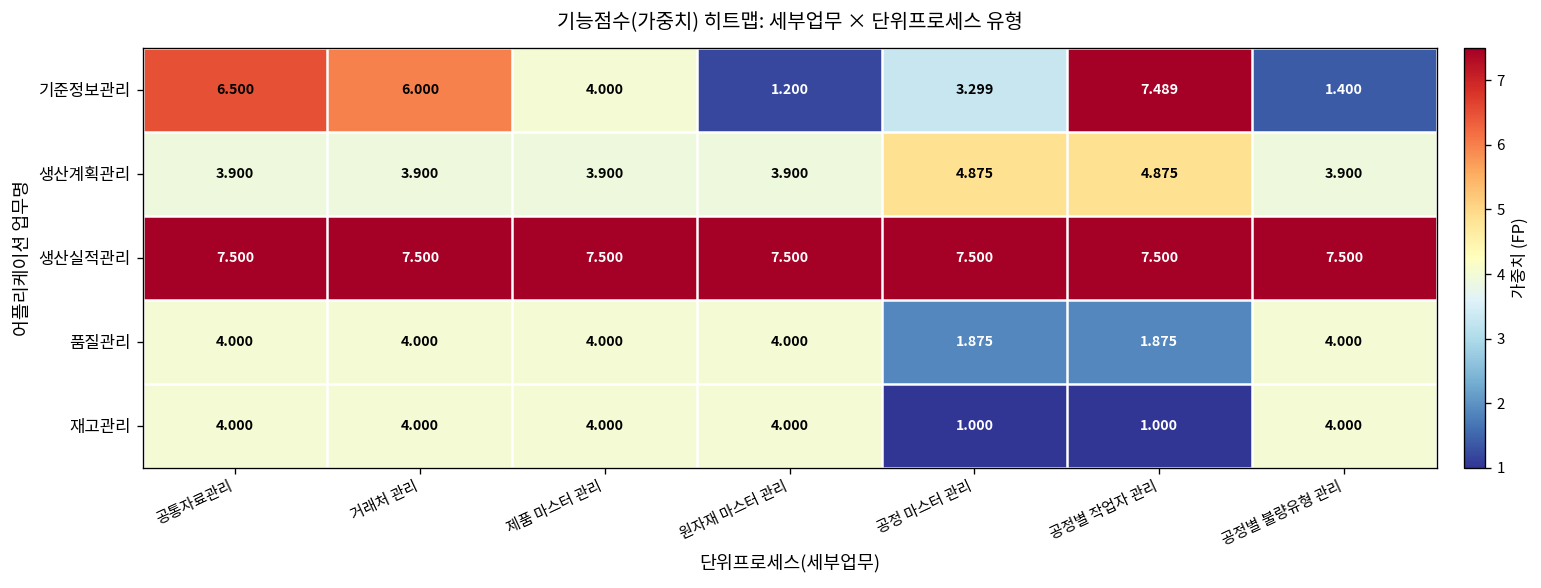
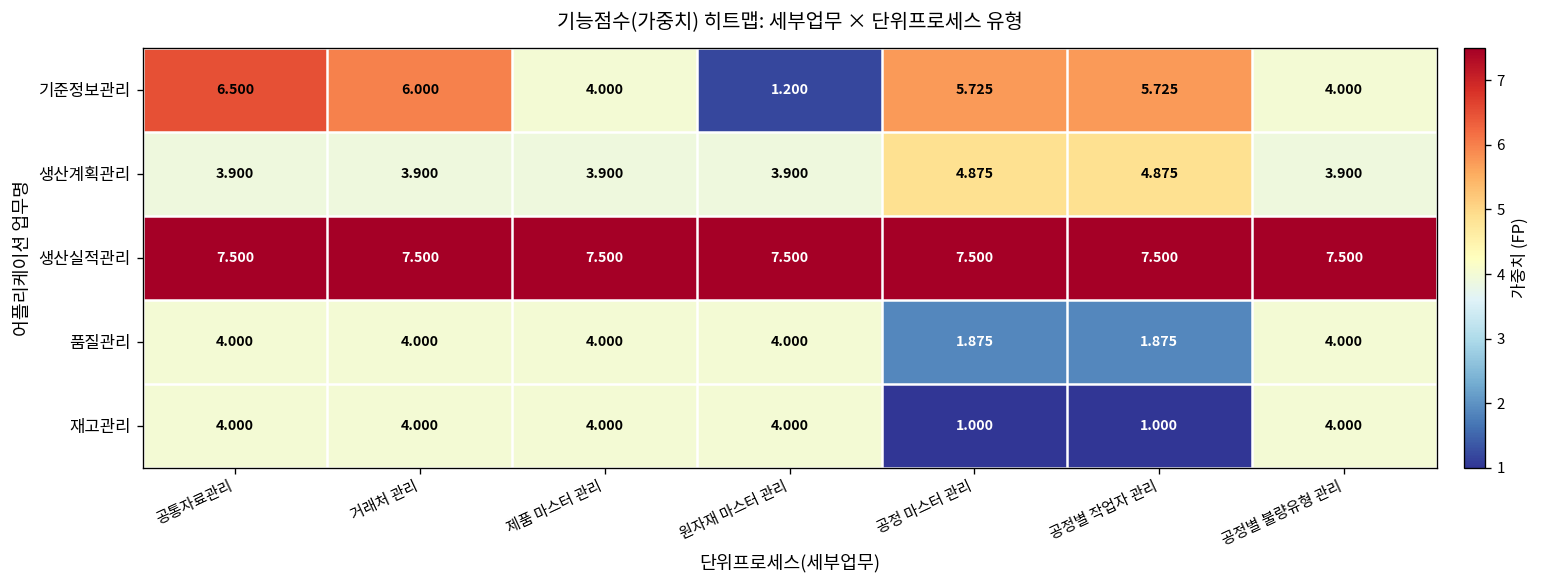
  {
    "기준정보관리": {
      "공통자료관리": 6.500,
      "거래처 관리": 6.000,
      "제품 마스터 관리": 4.000,
      "원자재 마스터 관리": 1.200,
-     "공정 마스터 관리": 3.299,
-     "공정별 작업자 관리": 7.489,
-     "공정별 불량유형 관리": 1.400
+     "공정 마스터 관리": 5.725,
+     "공정별 작업자 관리": 5.725,
+     "공정별 불량유형 관리": 4.000
    },
    "생산계획관리": {
      "공통자료관리": 3.900,
      "거래처 관리": 3.900,
      "제품 마스터 관리": 3.900,
      "원자재 마스터 관리": 3.900,
      "공정 마스터 관리": 4.875,
      "공정별 작업자 관리": 4.875,
      "공정별 불량유형 관리": 3.900
    },
    "생산실적관리": {
      "공통자료관리": 7.500,
      "거래처 관리": 7.500,
      "제품 마스터 관리": 7.500,
      "원자재 마스터 관리": 7.500,
      "공정 마스터 관리": 7.500,
      "공정별 작업자 관리": 7.500,
      "공정별 불량유형 관리": 7.500
    },
    "품질관리": {
      "공통자료관리": 4.000,
      "거래처 관리": 4.000,
      "제품 마스터 관리": 4.000,
      "원자재 마스터 관리": 4.000,
      "공정 마스터 관리": 1.875,
      "공정별 작업자 관리": 1.875,
      "공정별 불량유형 관리": 4.000
    },
    "재고관리": {
      "공통자료관리": 4.000,
      "거래처 관리": 4.000,
      "제품 마스터 관리": 4.000,
      "원자재 마스터 관리": 4.000,
      "공정 마스터 관리": 1.000,
      "공정별 작업자 관리": 1.000,
      "공정별 불량유형 관리": 4.000
    }
  }
